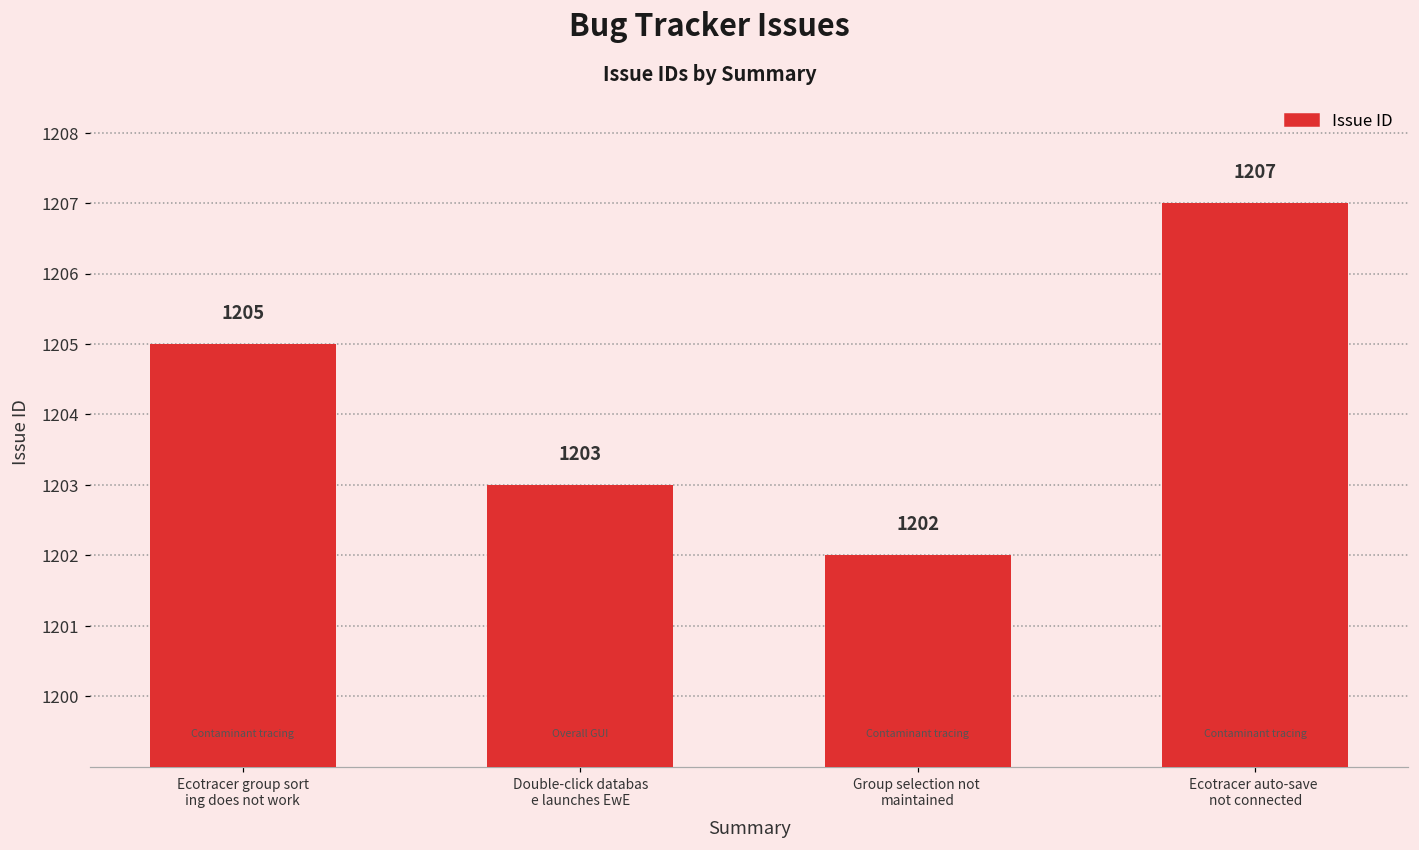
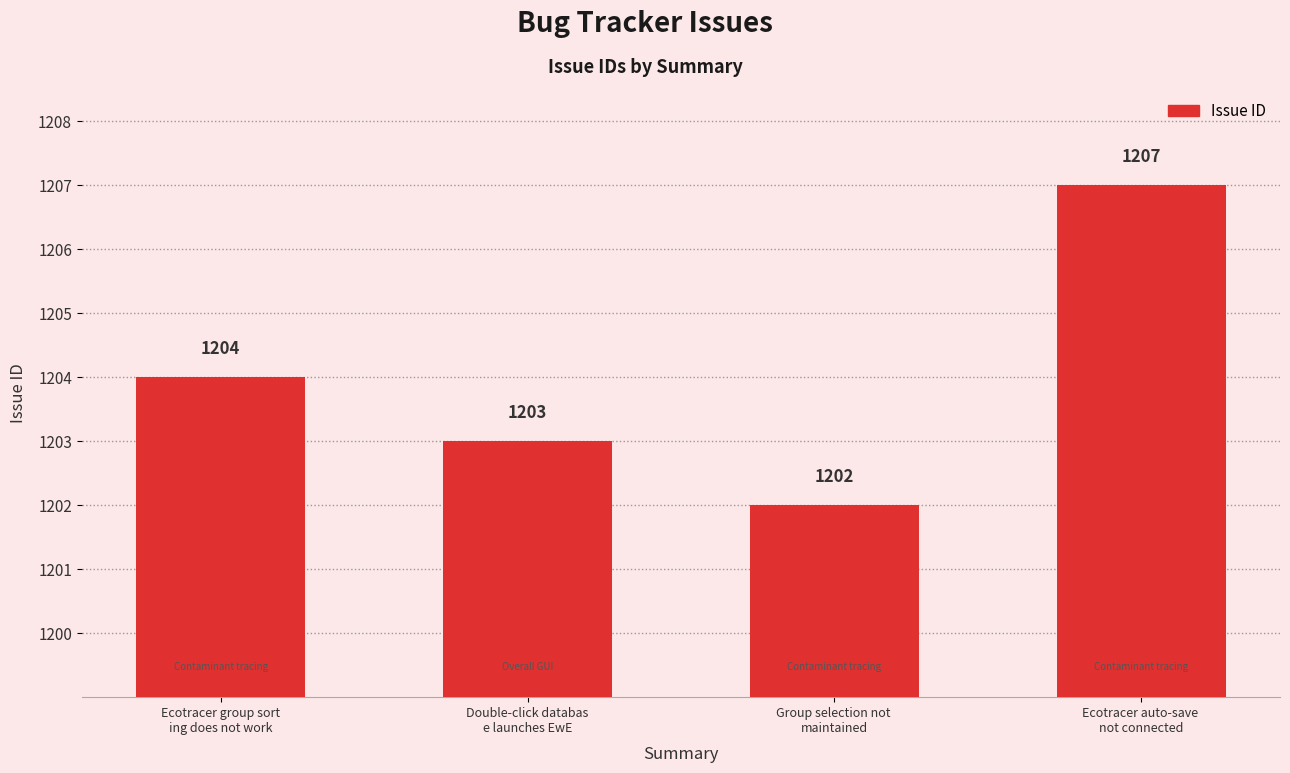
  {
-   "Ecotracer group sort ing does not work": 1205,
+   "Ecotracer group sort ing does not work": 1204,
    "Double-click databas e launches EwE": 1203,
    "Group selection not maintained": 1202,
    "Ecotracer auto-save not connected": 1207
  }
